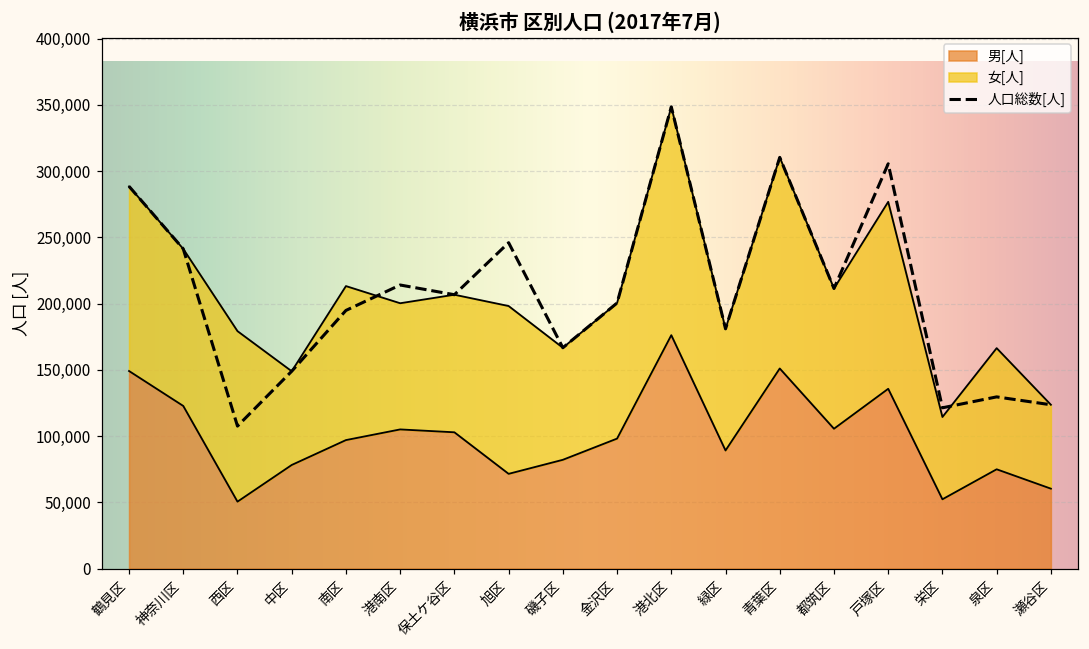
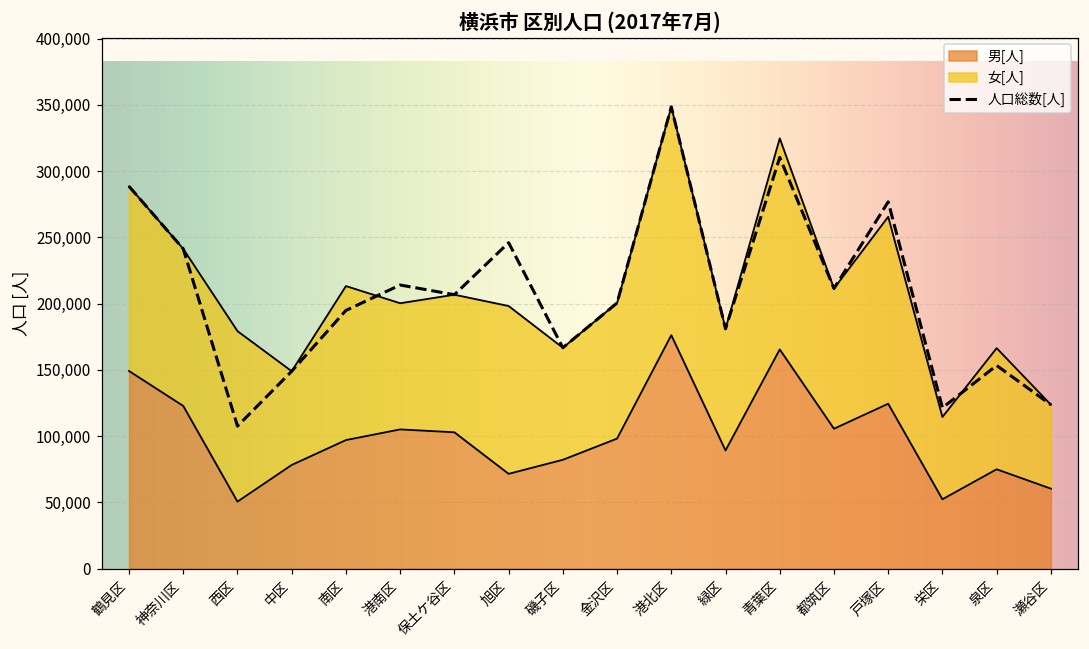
  {
    "男[人]": {
      "鶴見区": "149,000",
      "神奈川区": "123,000",
      "西区": "51,000",
      "中区": "78,000",
      "南区": "97,000",
      "港南区": "105,000",
      "保土ケ谷区": "103,000",
      "旭区": "72,000",
      "磯子区": "82,000",
      "金沢区": "98,000",
      "港北区": "176,000",
      "緑区": "89,000",
-     "青葉区": "151,000",
+     "青葉区": "165,000",
      "都筑区": "106,000",
-     "戸塚区": "136,000",
+     "戸塚区": "124,000",
      "栄区": "52,000",
      "泉区": "75,000",
      "瀬谷区": "60,000"
    },
    "女[人]": {
      "戸塚区": "141,000"
    },
    "人口総数[人]": {
      "西区": "108,000",
      "南区": "195,000",
      "港南区": "214,000",
      "旭区": "246,000",
-     "戸塚区": "306,000",
+     "戸塚区": "277,000",
      "栄区": "121,000",
-     "泉区": "130,000"
+     "泉区": "153,000"
    }
  }
